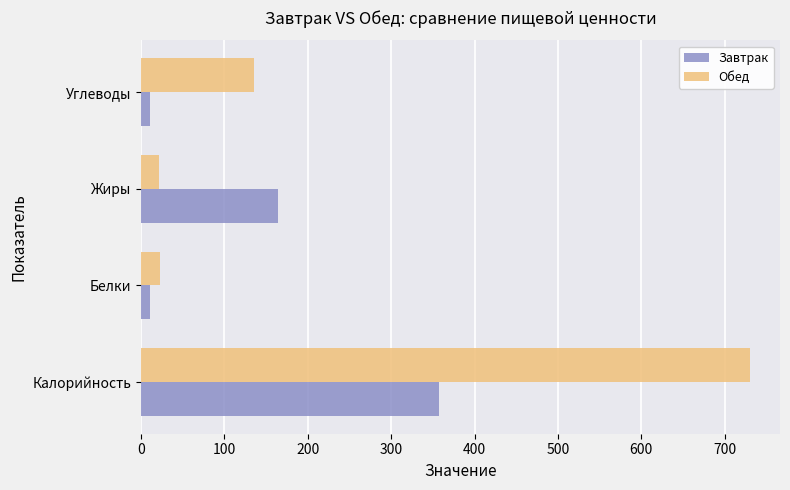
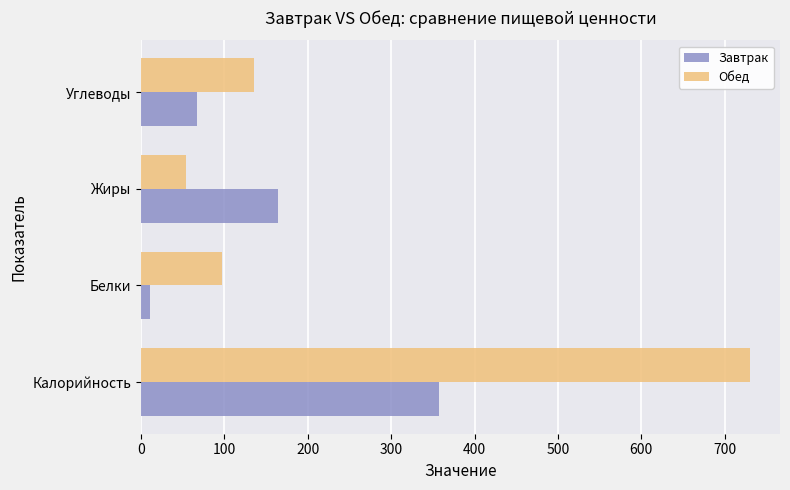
  {
    "Завтрак": {
-     "Углеводы": 10,
+     "Углеводы": 70,
      "Жиры": 160,
      "Белки": 10,
      "Калорийность": 360
    },
    "Обед": {
      "Углеводы": 140,
-     "Жиры": 20,
-     "Белки": 20,
+     "Жиры": 50,
+     "Белки": 100,
      "Калорийность": 730
    }
  }
